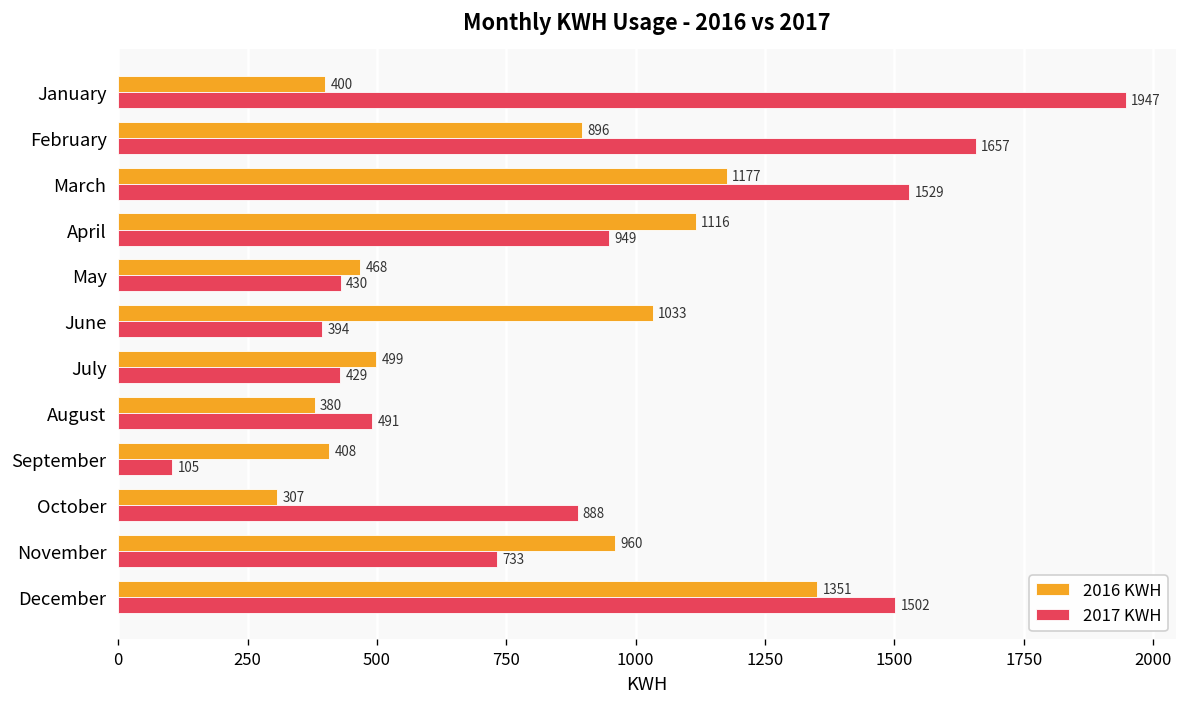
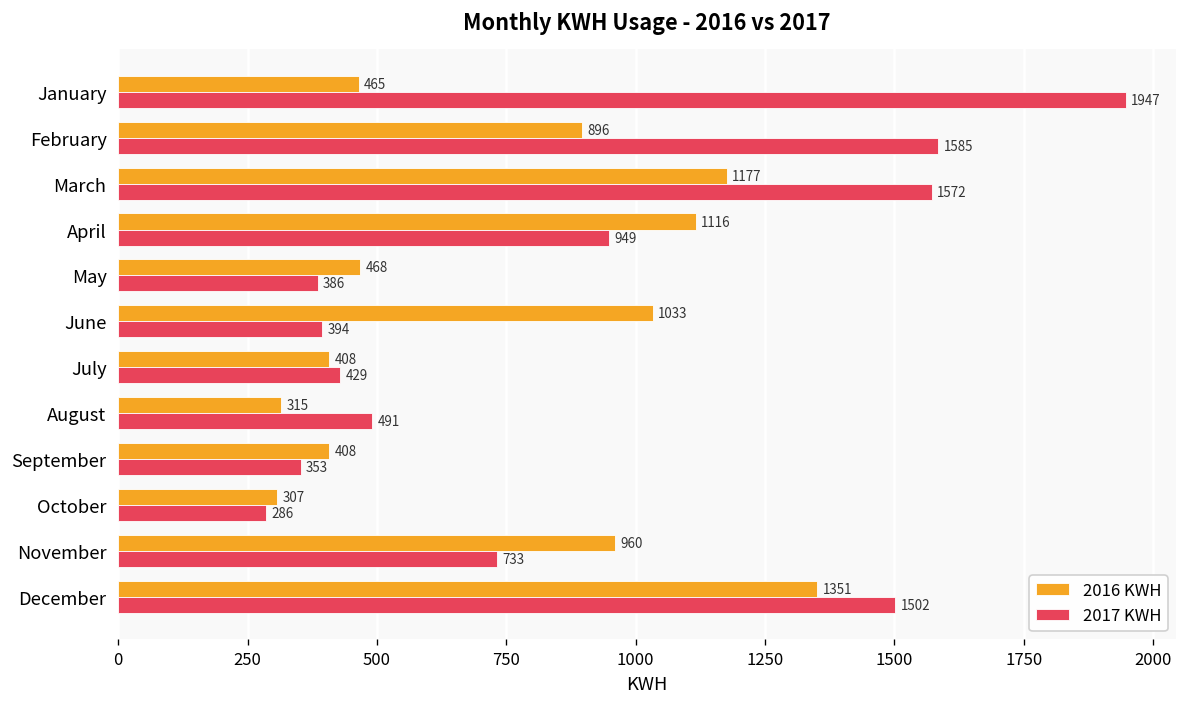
  {
    "2016 KWH": {
-     "January": 400,
+     "January": 465,
      "February": 896,
      "March": 1177,
      "April": 1116,
      "May": 468,
      "June": 1033,
-     "July": 499,
-     "August": 380,
+     "July": 408,
+     "August": 315,
      "September": 408,
      "October": 307,
      "November": 960,
      "December": 1351
    },
    "2017 KWH": {
      "January": 1947,
-     "February": 1657,
-     "March": 1529,
+     "February": 1585,
+     "March": 1572,
      "April": 949,
-     "May": 430,
+     "May": 386,
      "June": 394,
      "July": 429,
      "August": 491,
-     "September": 105,
-     "October": 888,
+     "September": 353,
+     "October": 286,
      "November": 733,
      "December": 1502
    }
  }
